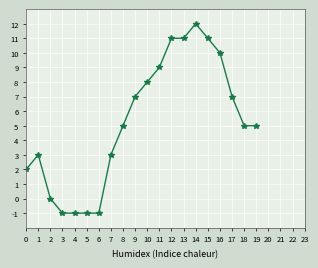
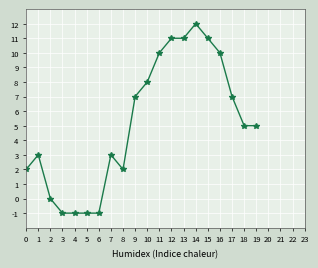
  {
    "0": 2,
    "1": 3,
    "2": 0,
    "3": -1,
    "4": -1,
    "5": -1,
    "6": -1,
    "7": 3,
-   "8": 5,
+   "8": 2,
    "9": 7,
    "10": 8,
-   "11": 9,
+   "11": 10,
    "12": 11,
    "13": 11,
    "14": 12,
    "15": 11,
    "16": 10,
    "17": 7,
    "18": 5,
    "19": 5
  }
